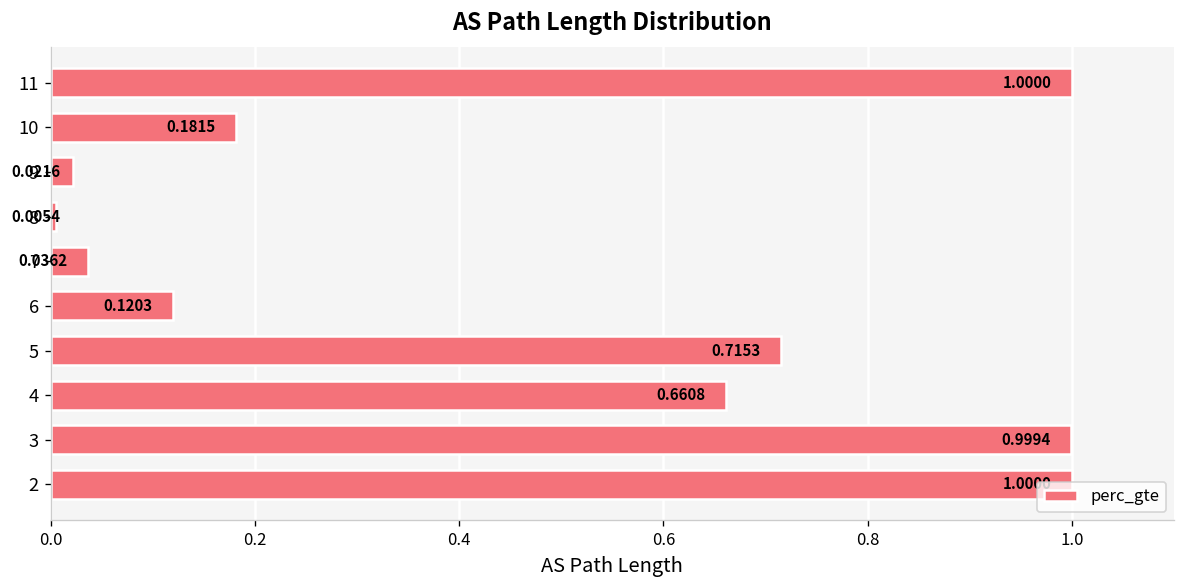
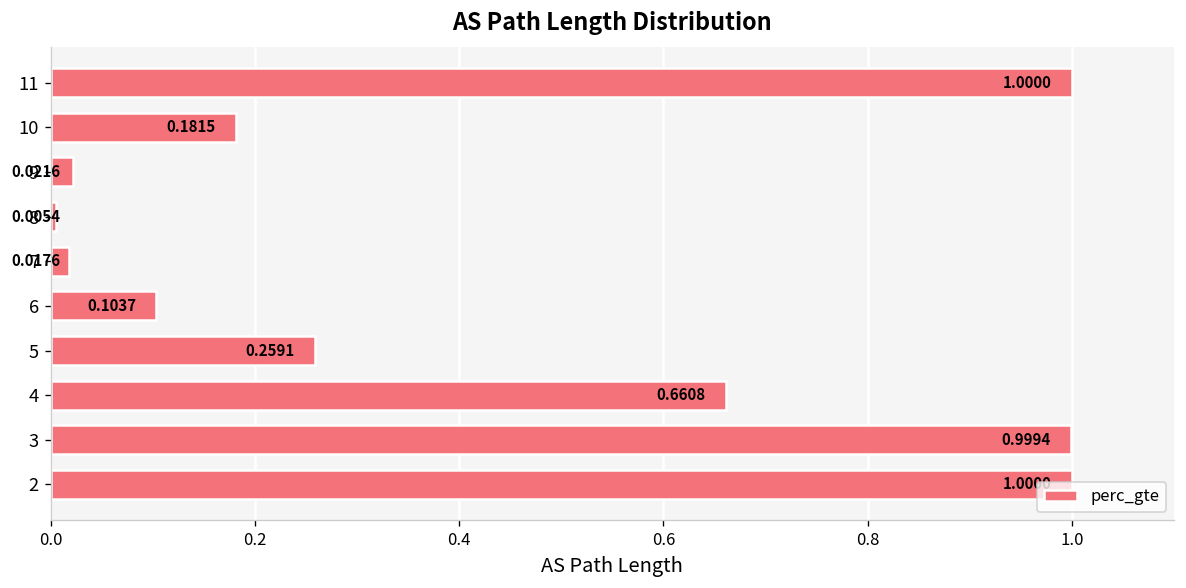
  {
    "11": 1.0000,
    "10": 0.1815,
    "9": 0.0216,
    "8": 0.0054,
-   "7": 0.0362,
-   "6": 0.1203,
-   "5": 0.7153,
+   "7": 0.0176,
+   "6": 0.1037,
+   "5": 0.2591,
    "4": 0.6608,
    "3": 0.9994
  }
